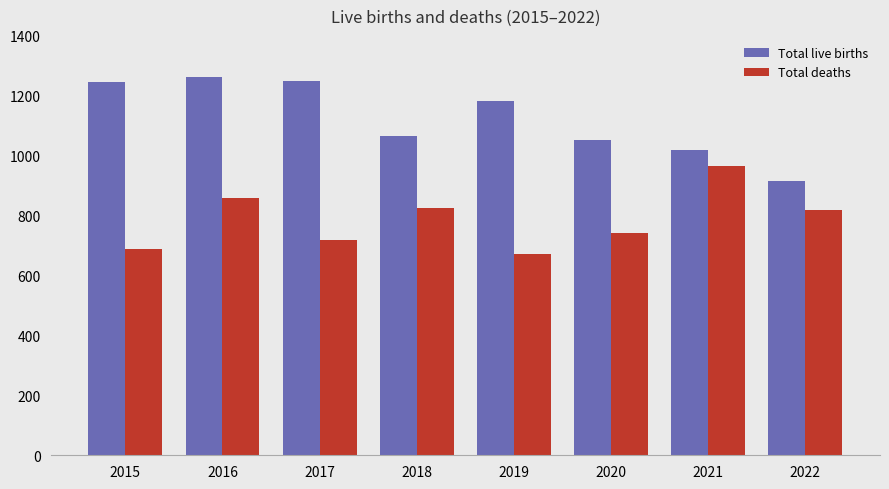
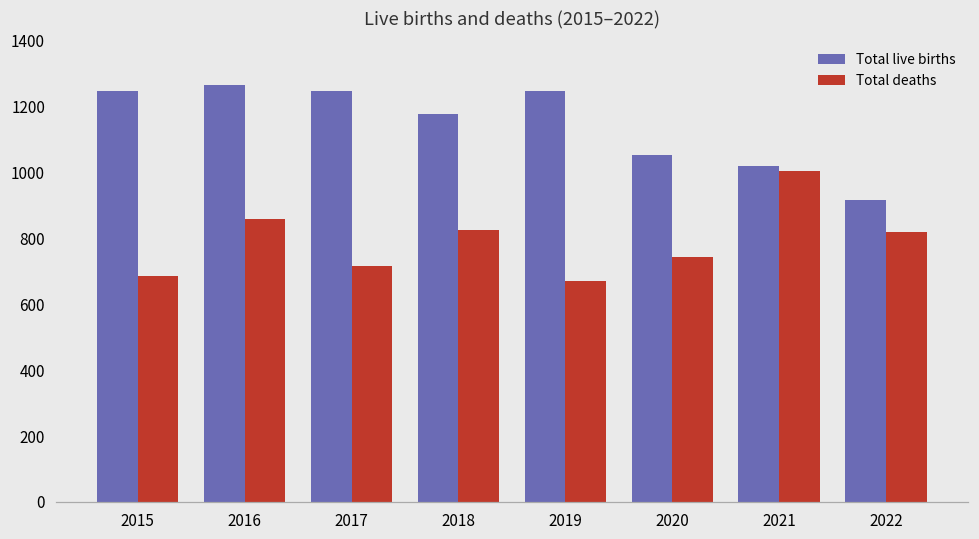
  {
    "Total live births": {
      "2015": 1250,
      "2016": 1260,
      "2017": 1250,
-     "2018": 1070,
-     "2019": 1180,
+     "2018": 1180,
+     "2019": 1250,
      "2020": 1050,
      "2021": 1020,
      "2022": 920
    },
    "Total deaths": {
      "2015": 690,
      "2016": 860,
      "2017": 720,
      "2018": 830,
      "2019": 670,
      "2020": 740,
-     "2021": 960,
+     "2021": 1000,
      "2022": 820
    }
  }
